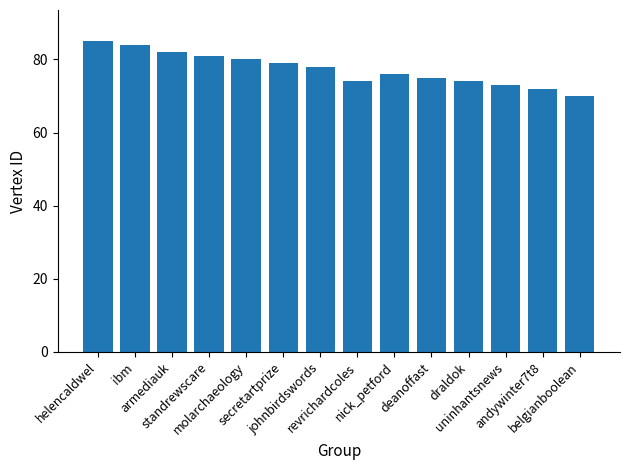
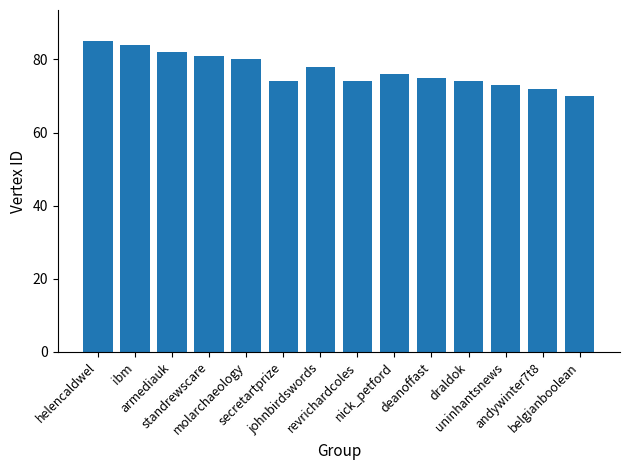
  {
    "helencaldwel": 85,
    "ibm": 84,
    "armediauk": 82,
    "standrewscare": 81,
    "molarchaeology": 80,
-   "secretartprize": 79,
+   "secretartprize": 74,
    "johnbirdswords": 78,
    "revrichardcoles": 74,
    "nick_petford": 76,
    "deanoffast": 75,
    "draldok": 74,
    "uninhantsnews": 73,
    "andywinter7t8": 72,
    "belgianboolean": 70
  }
